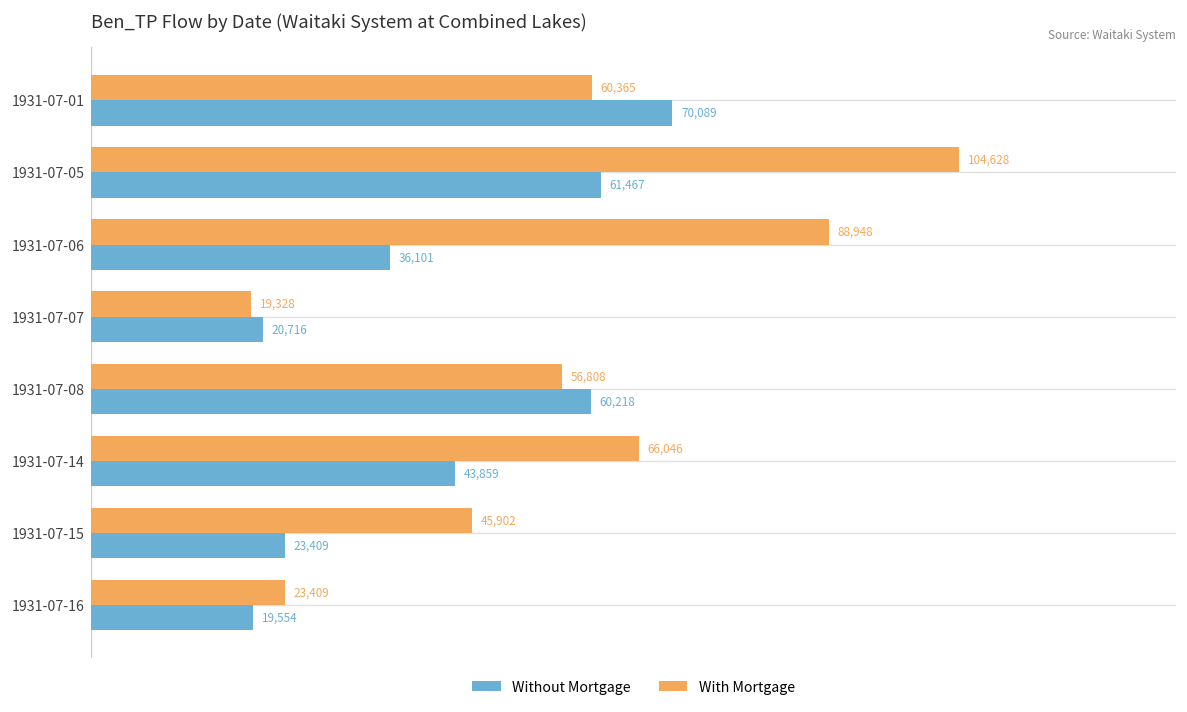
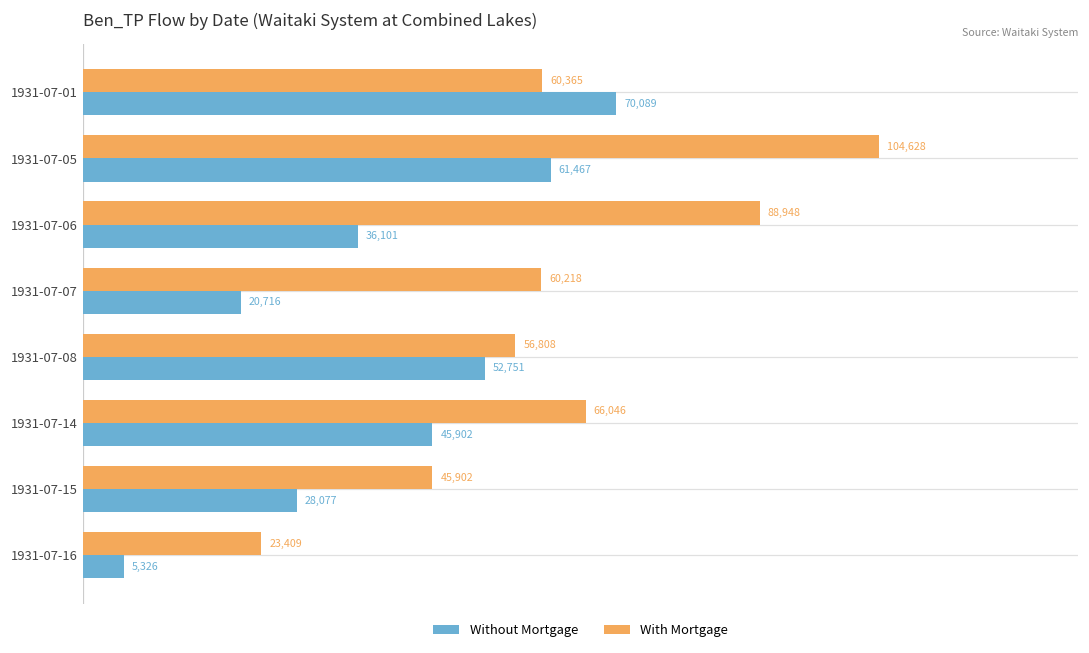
  {
    "Without Mortgage": {
      "1931-07-01": "70,089",
      "1931-07-05": "61,467",
      "1931-07-06": "36,101",
      "1931-07-07": "20,716",
-     "1931-07-08": "60,218",
-     "1931-07-14": "43,859",
-     "1931-07-15": "23,409",
-     "1931-07-16": "19,554"
+     "1931-07-08": "52,751",
+     "1931-07-14": "45,902",
+     "1931-07-15": "28,077",
+     "1931-07-16": "5,326"
    },
    "With Mortgage": {
      "1931-07-01": "60,365",
      "1931-07-05": "104,628",
      "1931-07-06": "88,948",
-     "1931-07-07": "19,328",
+     "1931-07-07": "60,218",
      "1931-07-08": "56,808",
      "1931-07-14": "66,046",
      "1931-07-15": "45,902",
      "1931-07-16": "23,409"
    }
  }
